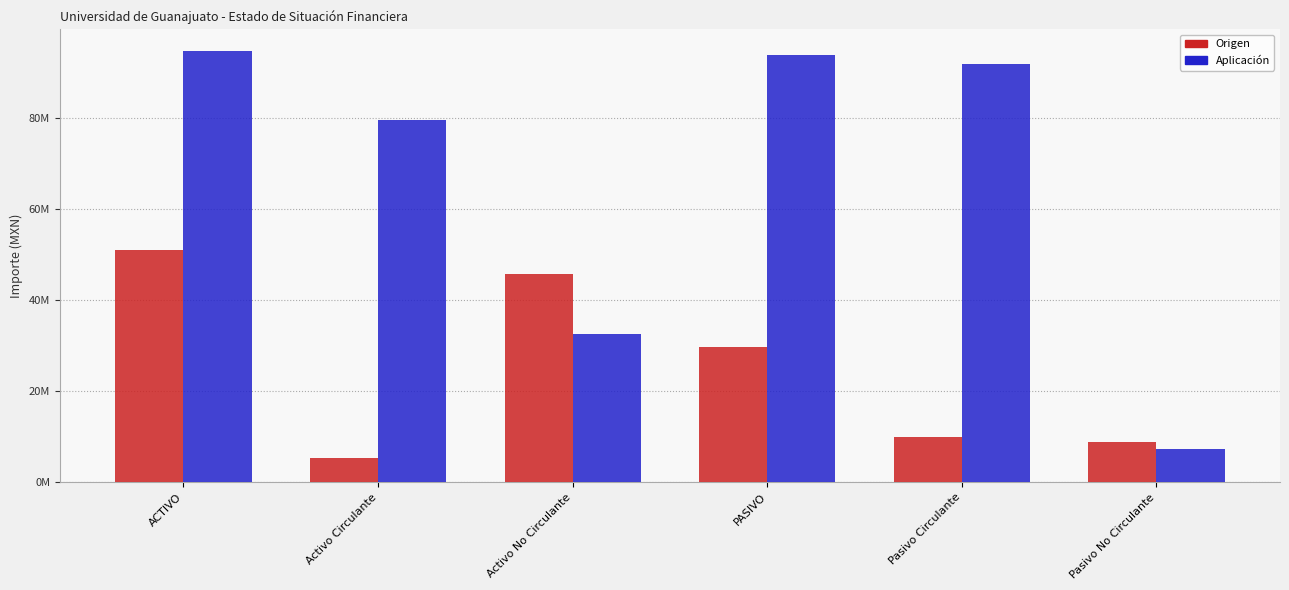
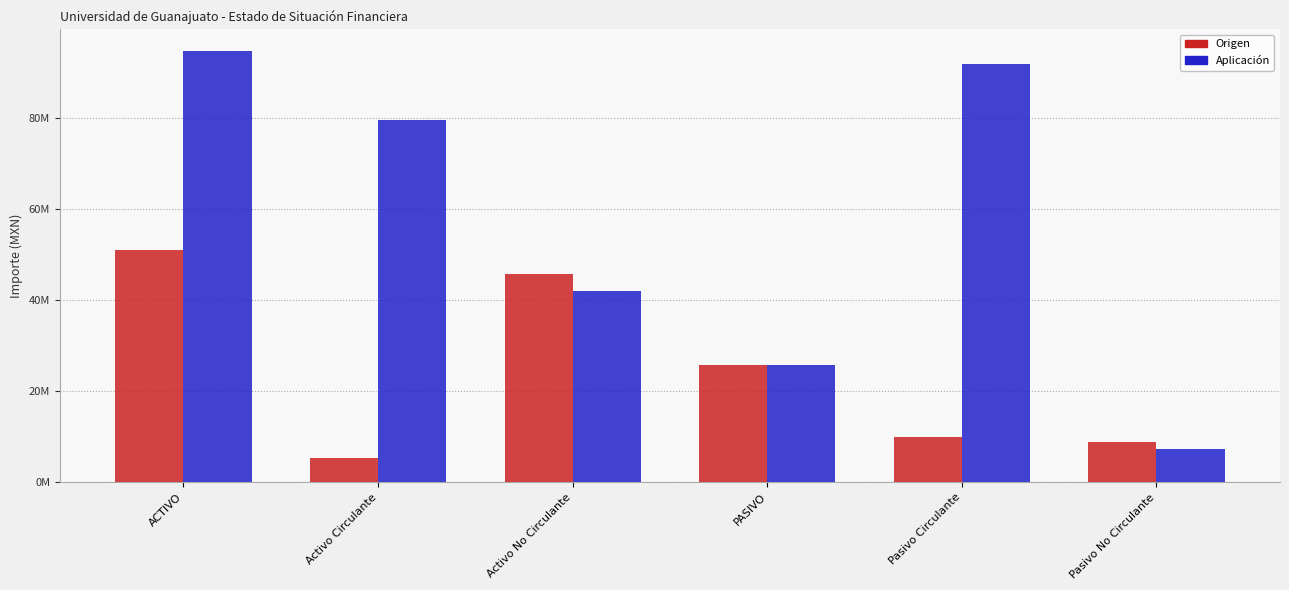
  {
    "Origen": {
      "ACTIVO": 51000000,
      "Activo Circulante": 5000000,
      "Activo No Circulante": 46000000,
-     "PASIVO": 30000000,
+     "PASIVO": 26000000,
      "Pasivo Circulante": 10000000,
      "Pasivo No Circulante": 9000000
    },
    "Aplicación": {
      "ACTIVO": 95000000,
      "Activo Circulante": 80000000,
-     "Activo No Circulante": 33000000,
-     "PASIVO": 94000000,
+     "Activo No Circulante": 42000000,
+     "PASIVO": 26000000,
      "Pasivo Circulante": 92000000,
      "Pasivo No Circulante": 7000000
    }
  }
